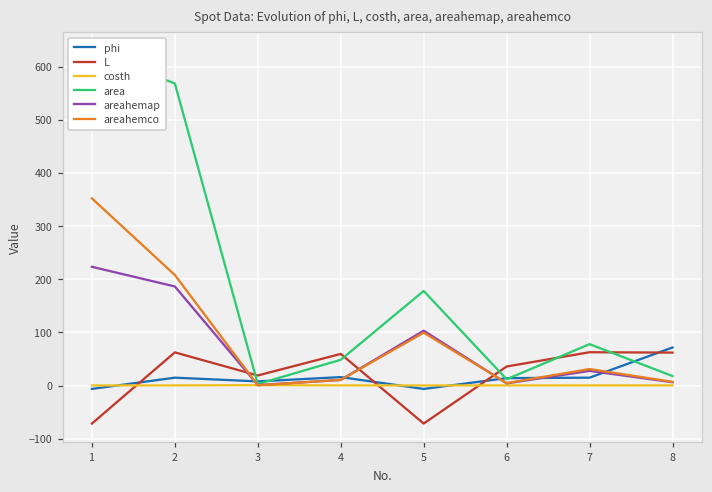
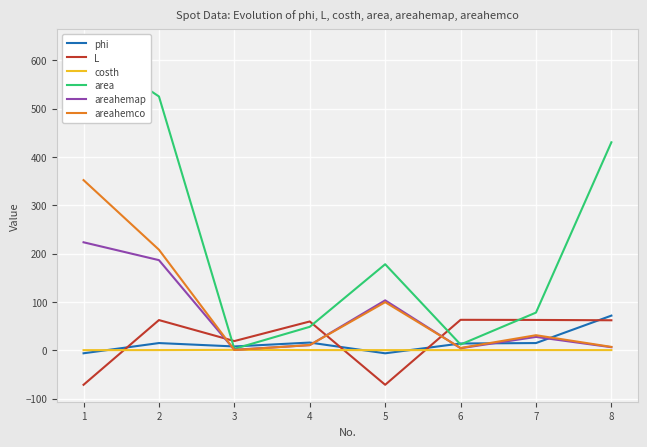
  {
    "phi": {
      "1": -10,
      "2": 10,
      "5": -10,
      "7": 10,
      "8": 70
    },
    "L": {
      "1": -70,
      "2": 60,
      "3": 20,
      "4": 60,
      "5": -70,
-     "6": 40,
+     "6": 60,
      "7": 60,
      "8": 60
    },
    "costh": {
      "1": 0,
      "2": 0,
      "4": 0,
      "5": 0,
      "7": 0,
      "8": 0
    },
    "area": {
-     "2": 570,
+     "2": 530,
      "4": 50,
      "5": 180,
      "7": 80,
-     "8": 20
+     "8": 430
    },
    "areahemap": {
      "1": 220,
      "2": 190
    },
    "areahemco": {
      "1": 350,
      "2": 210
    }
  }
